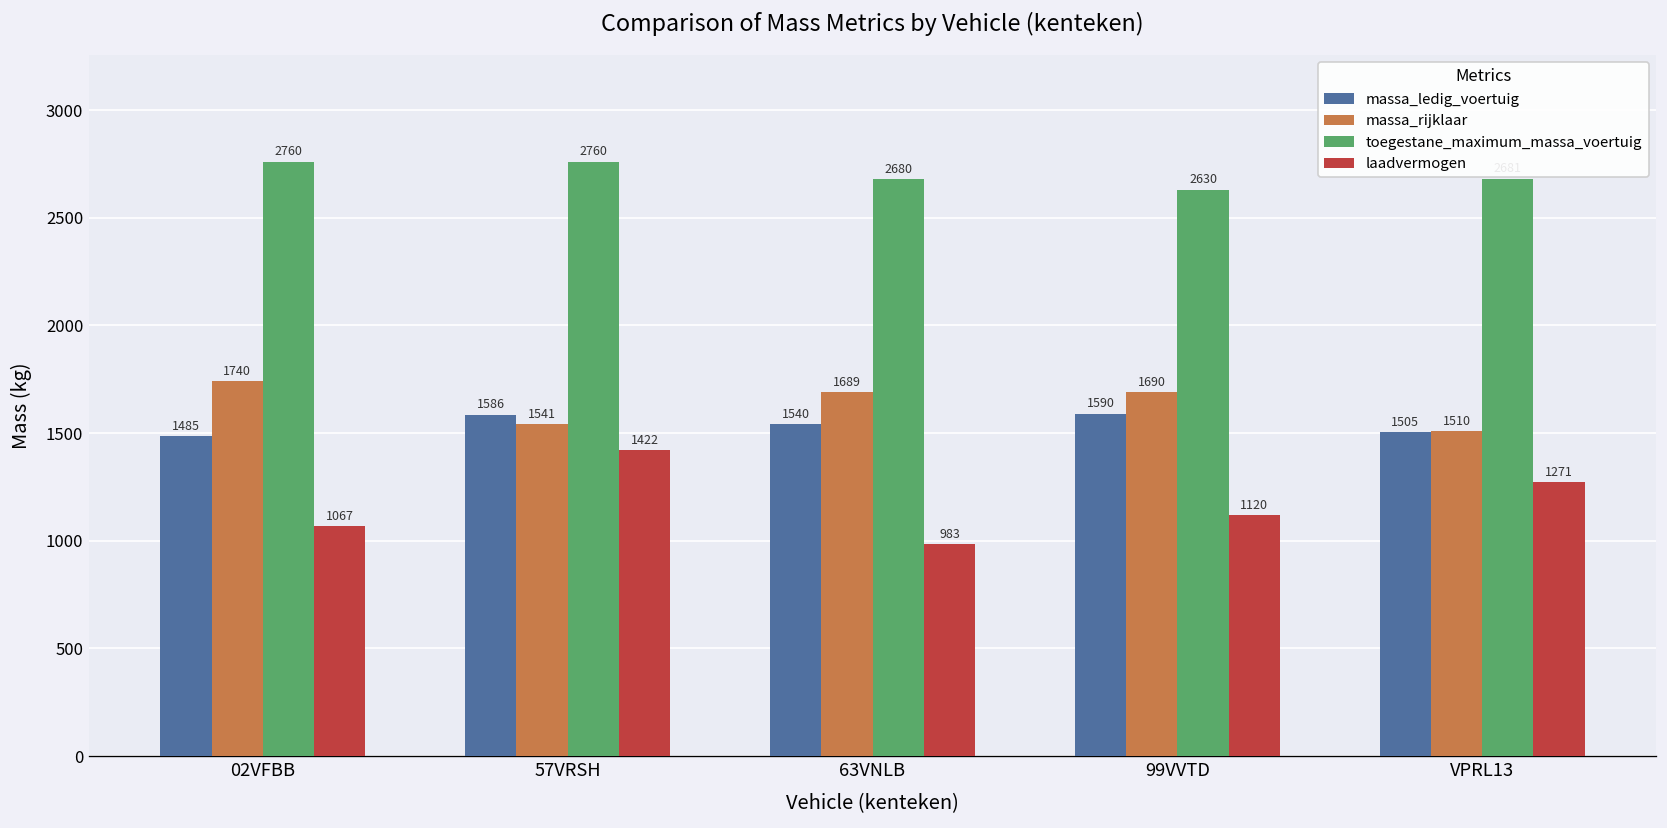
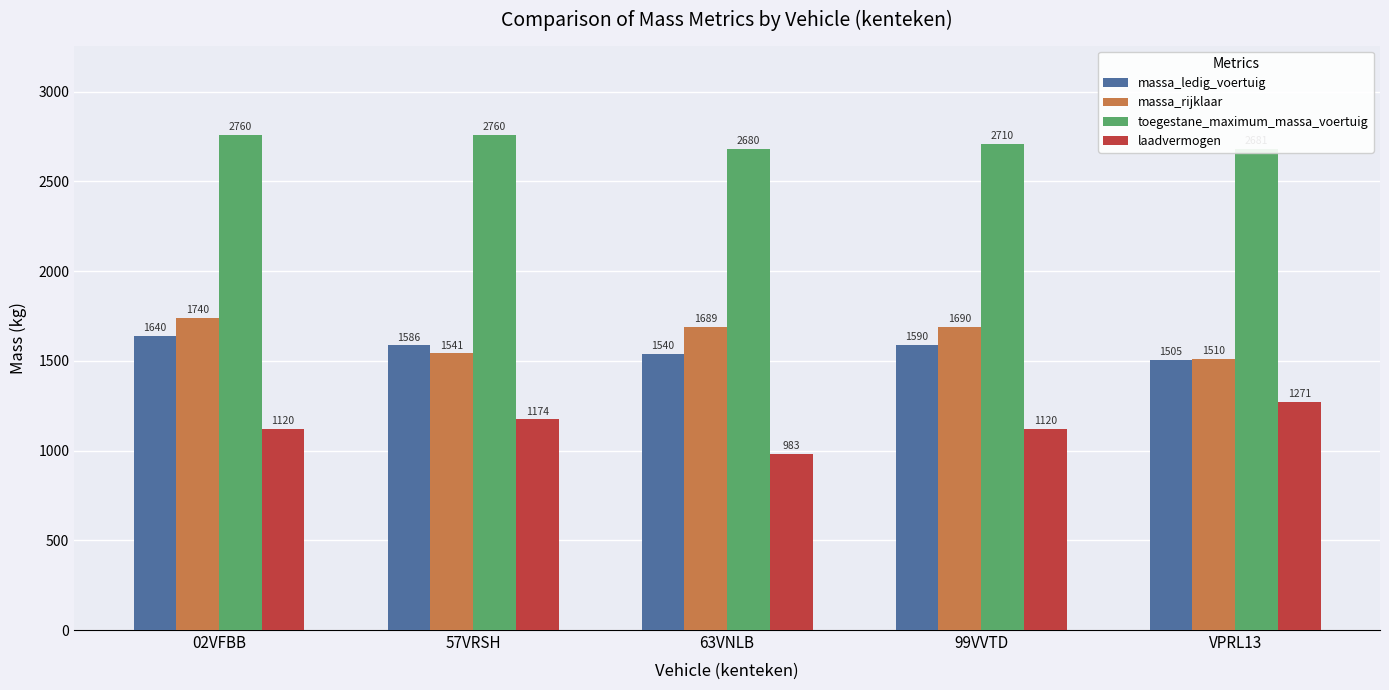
  {
    "massa_ledig_voertuig": {
-     "02VFBB": 1485,
+     "02VFBB": 1640,
      "57VRSH": 1586,
      "63VNLB": 1540,
      "99VVTD": 1590,
      "VPRL13": 1505
    },
    "massa_rijklaar": {
      "02VFBB": 1740,
      "57VRSH": 1541,
      "63VNLB": 1689,
      "99VVTD": 1690,
      "VPRL13": 1510
    },
    "toegestane_maximum_massa_voertuig": {
      "02VFBB": 2760,
      "57VRSH": 2760,
      "63VNLB": 2680,
-     "99VVTD": 2630
+     "99VVTD": 2710
    },
    "laadvermogen": {
-     "02VFBB": 1067,
-     "57VRSH": 1422,
+     "02VFBB": 1120,
+     "57VRSH": 1174,
      "63VNLB": 983,
      "99VVTD": 1120,
      "VPRL13": 1271
    }
  }
